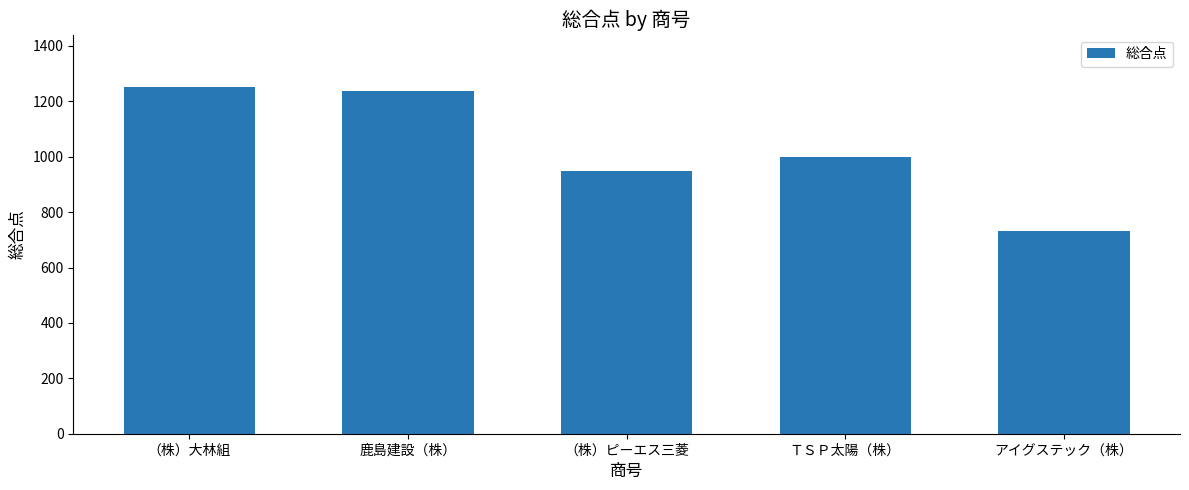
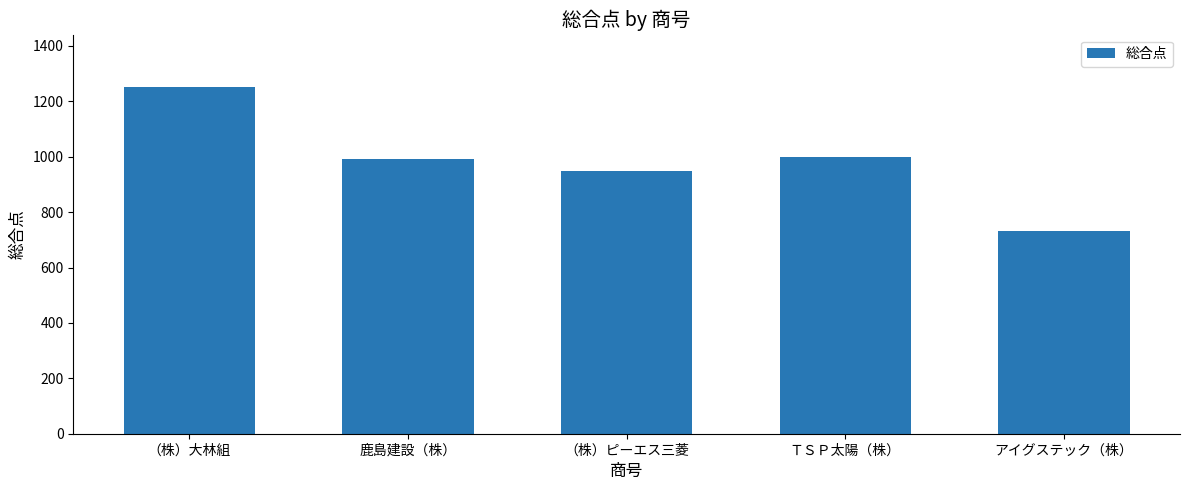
  {
    "（株）大林組": 1250,
-   "鹿島建設（株）": 1240,
+   "鹿島建設（株）": 990,
    "（株）ピーエス三菱": 950,
    "ＴＳＰ太陽（株）": 1000,
    "アイグステック（株）": 730
  }
